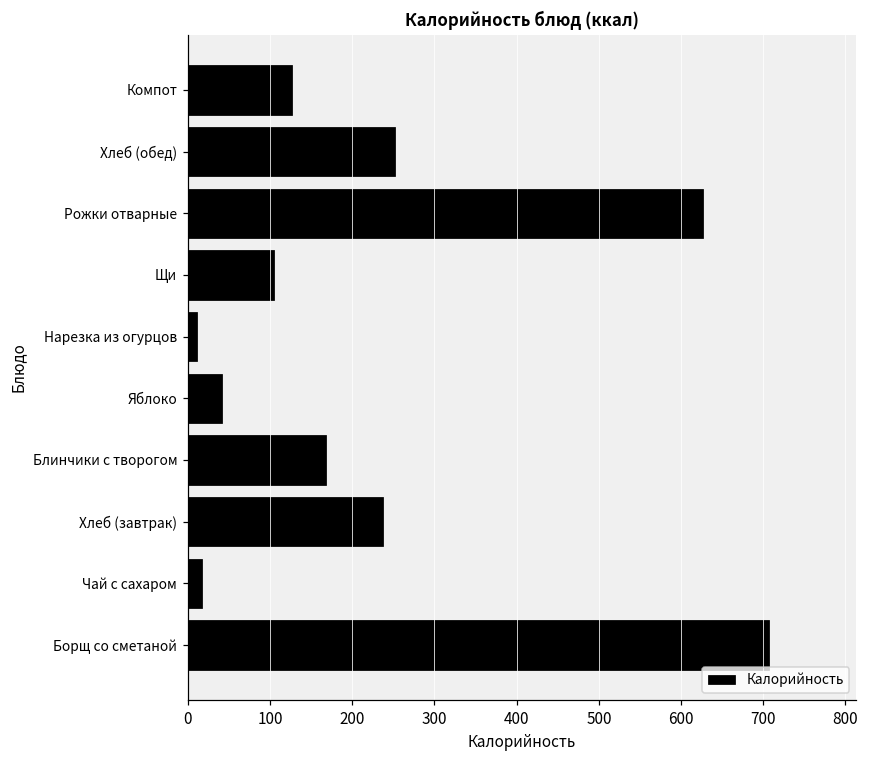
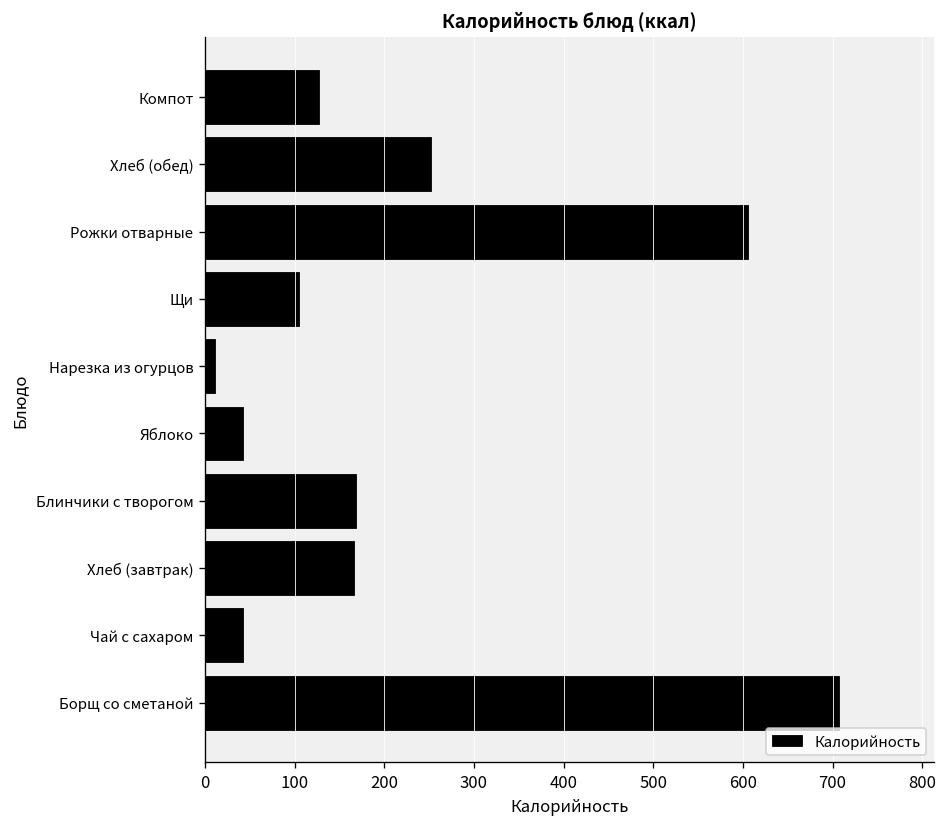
  {
    "Компот": 130,
    "Хлеб (обед)": 250,
-   "Рожки отварные": 630,
+   "Рожки отварные": 610,
    "Щи": 110,
    "Нарезка из огурцов": 10,
    "Яблоко": 40,
    "Блинчики с творогом": 170,
-   "Хлеб (завтрак)": 240,
-   "Чай с сахаром": 20,
+   "Хлеб (завтрак)": 170,
+   "Чай с сахаром": 40,
    "Борщ со сметаной": 710
  }
